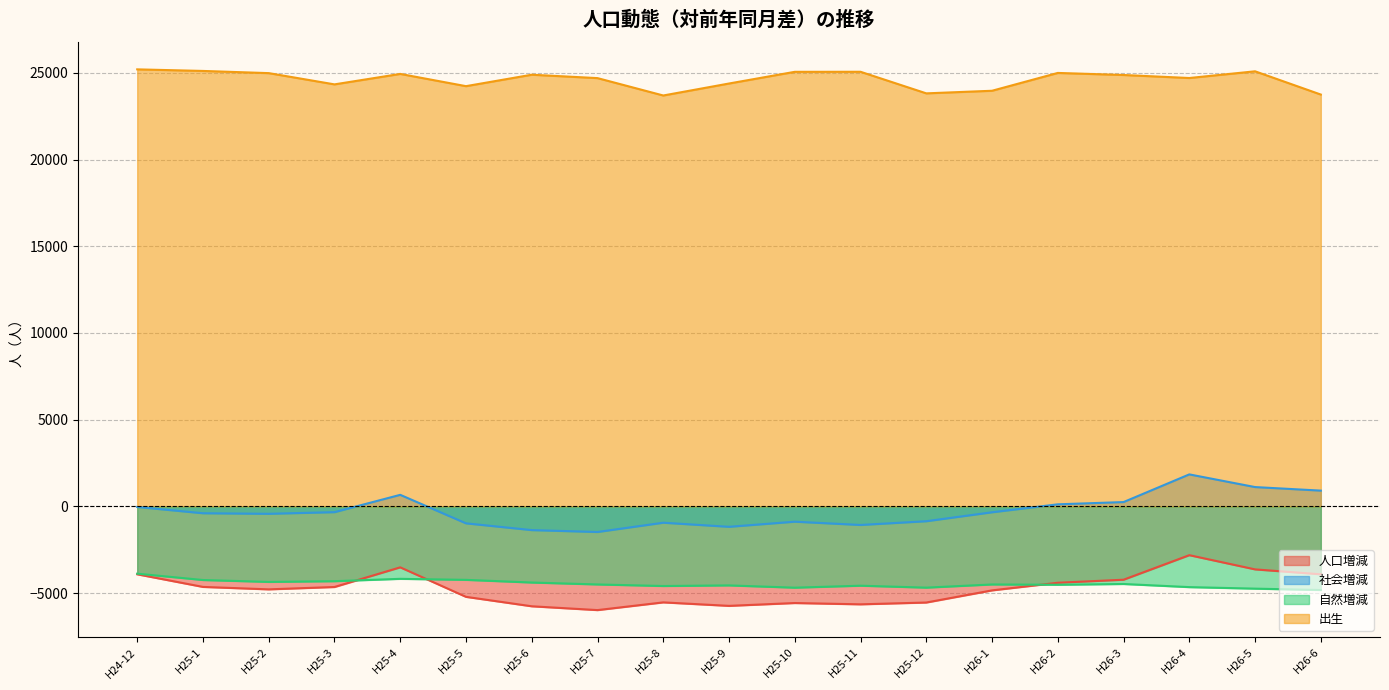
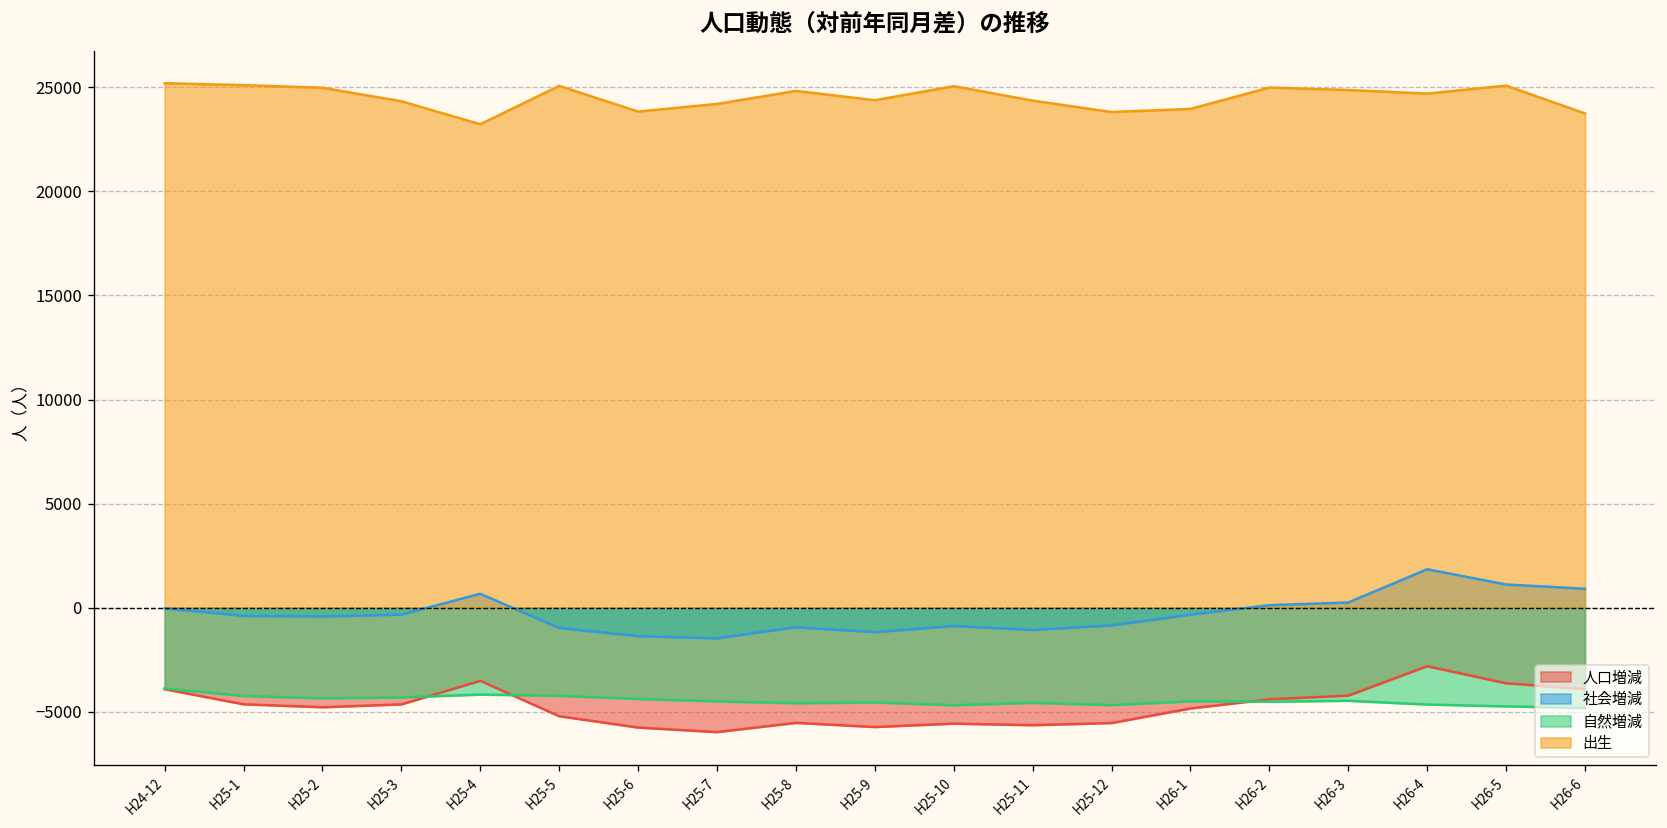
  {
    "出生": {
      "H24-12": 25200,
      "H25-1": 25100,
      "H25-2": 25000,
      "H25-3": 24300,
-     "H25-4": 24900,
-     "H25-5": 24200,
-     "H25-6": 24900,
-     "H25-7": 24700,
-     "H25-8": 23700,
+     "H25-4": 23200,
+     "H25-5": 25100,
+     "H25-6": 23800,
+     "H25-7": 24200,
+     "H25-8": 24800,
      "H25-9": 24400,
      "H25-10": 25100,
-     "H25-11": 25100,
+     "H25-11": 24400,
      "H25-12": 23800,
      "H26-1": 24000,
      "H26-2": 25000,
      "H26-3": 24900,
      "H26-4": 24700,
      "H26-5": 25100,
      "H26-6": 23700
    }
  }
